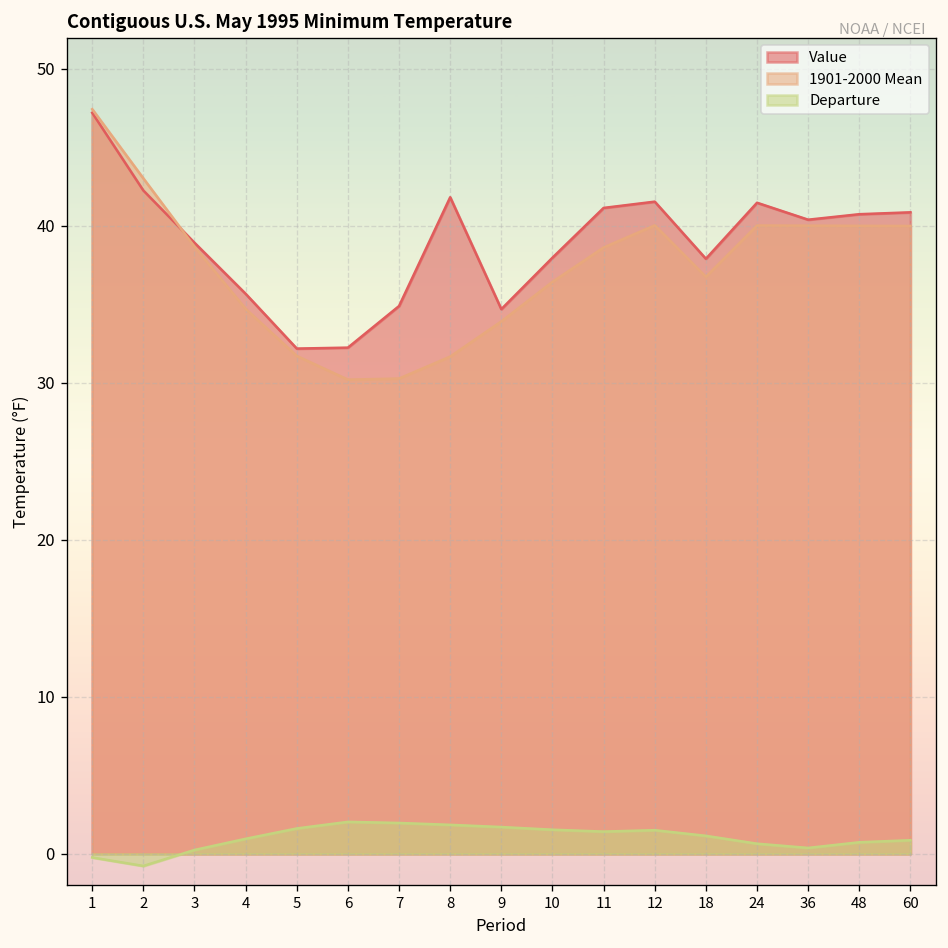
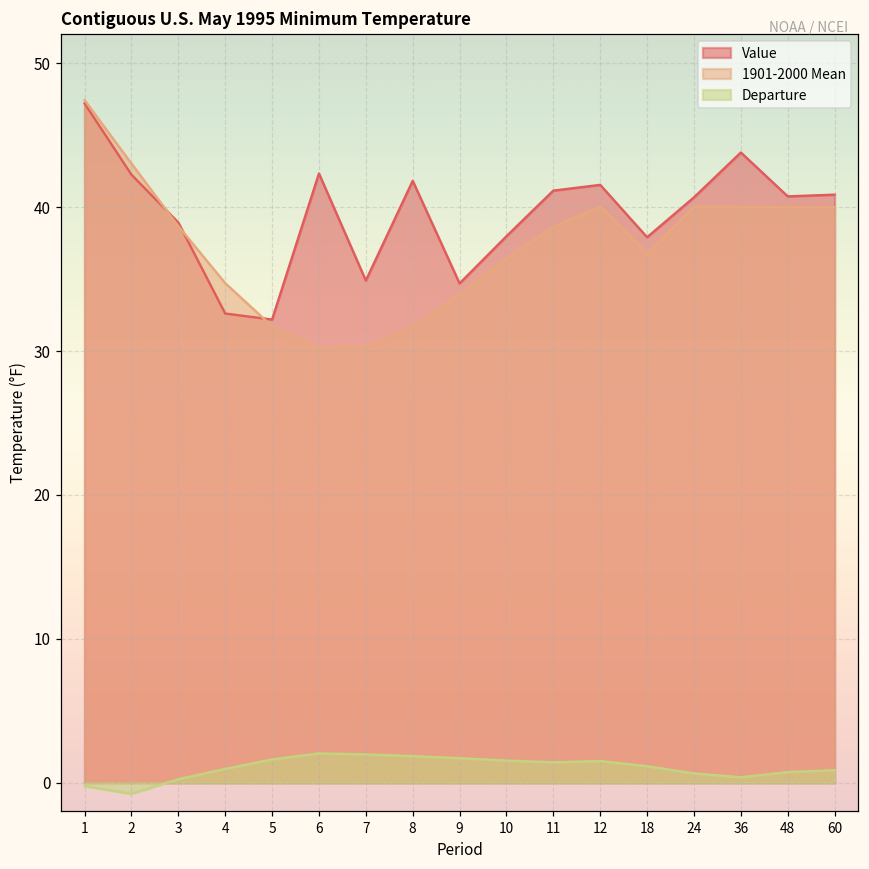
  {
    "Value": {
      "1": 47.2,
      "2": 42.3,
      "3": 38.9,
-     "4": 35.7,
+     "4": 32.6,
      "5": 32.2,
-     "6": 32.3,
+     "6": 42.3,
      "7": 34.9,
      "8": 41.8,
      "9": 34.7,
      "10": 38.0,
      "11": 41.2,
      "12": 41.6,
      "18": 37.9,
-     "24": 41.5,
-     "36": 40.4,
+     "24": 40.7,
+     "36": 43.8,
      "48": 40.8,
      "60": 40.9
    }
  }
